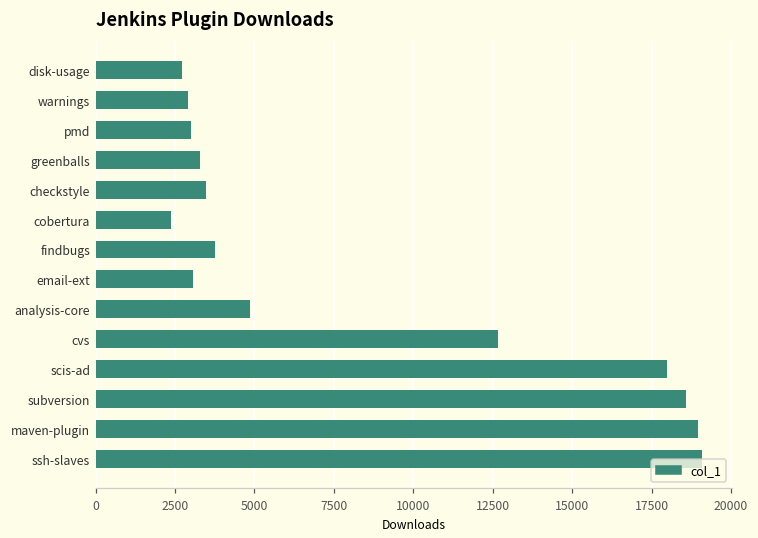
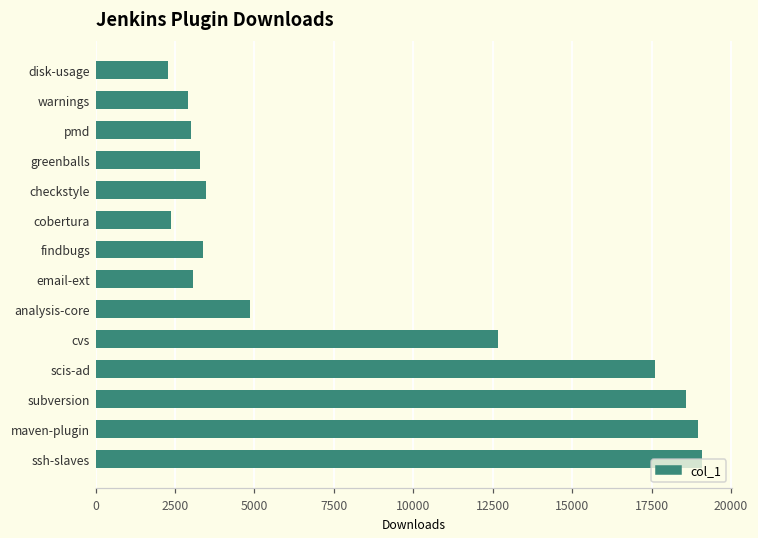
  {
-   "disk-usage": 2700,
+   "disk-usage": 2300,
    "warnings": 2900,
    "pmd": 3000,
    "greenballs": 3300,
    "checkstyle": 3500,
    "cobertura": 2400,
-   "findbugs": 3800,
+   "findbugs": 3400,
    "email-ext": 3100,
    "analysis-core": 4900,
    "cvs": 12700,
-   "scis-ad": 18000,
+   "scis-ad": 17600,
    "subversion": 18600,
    "maven-plugin": 19000,
    "ssh-slaves": 19100
  }
